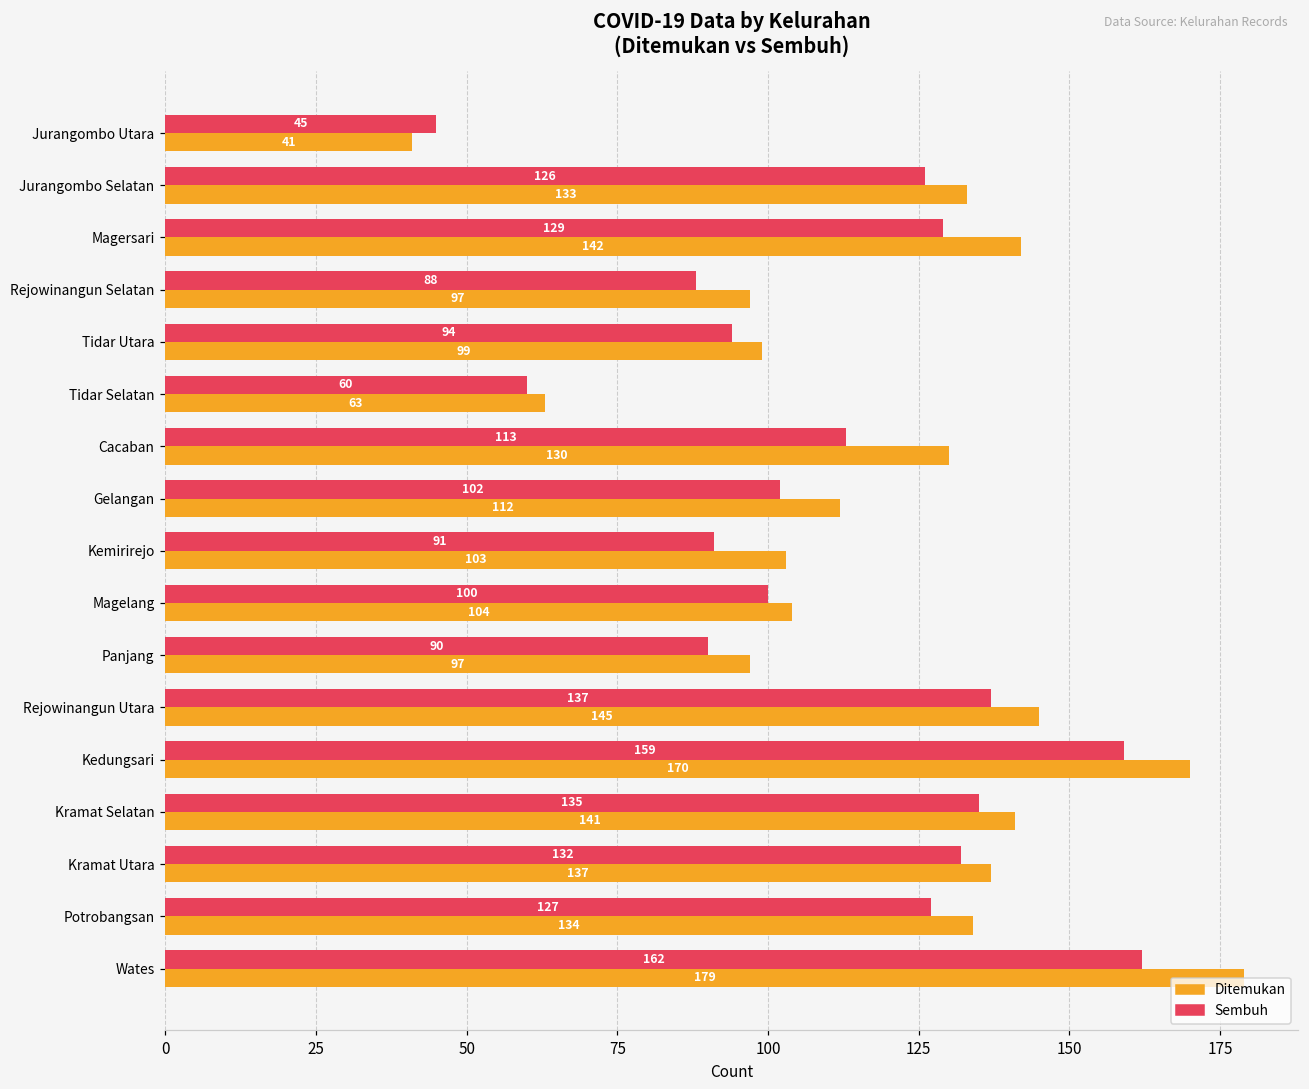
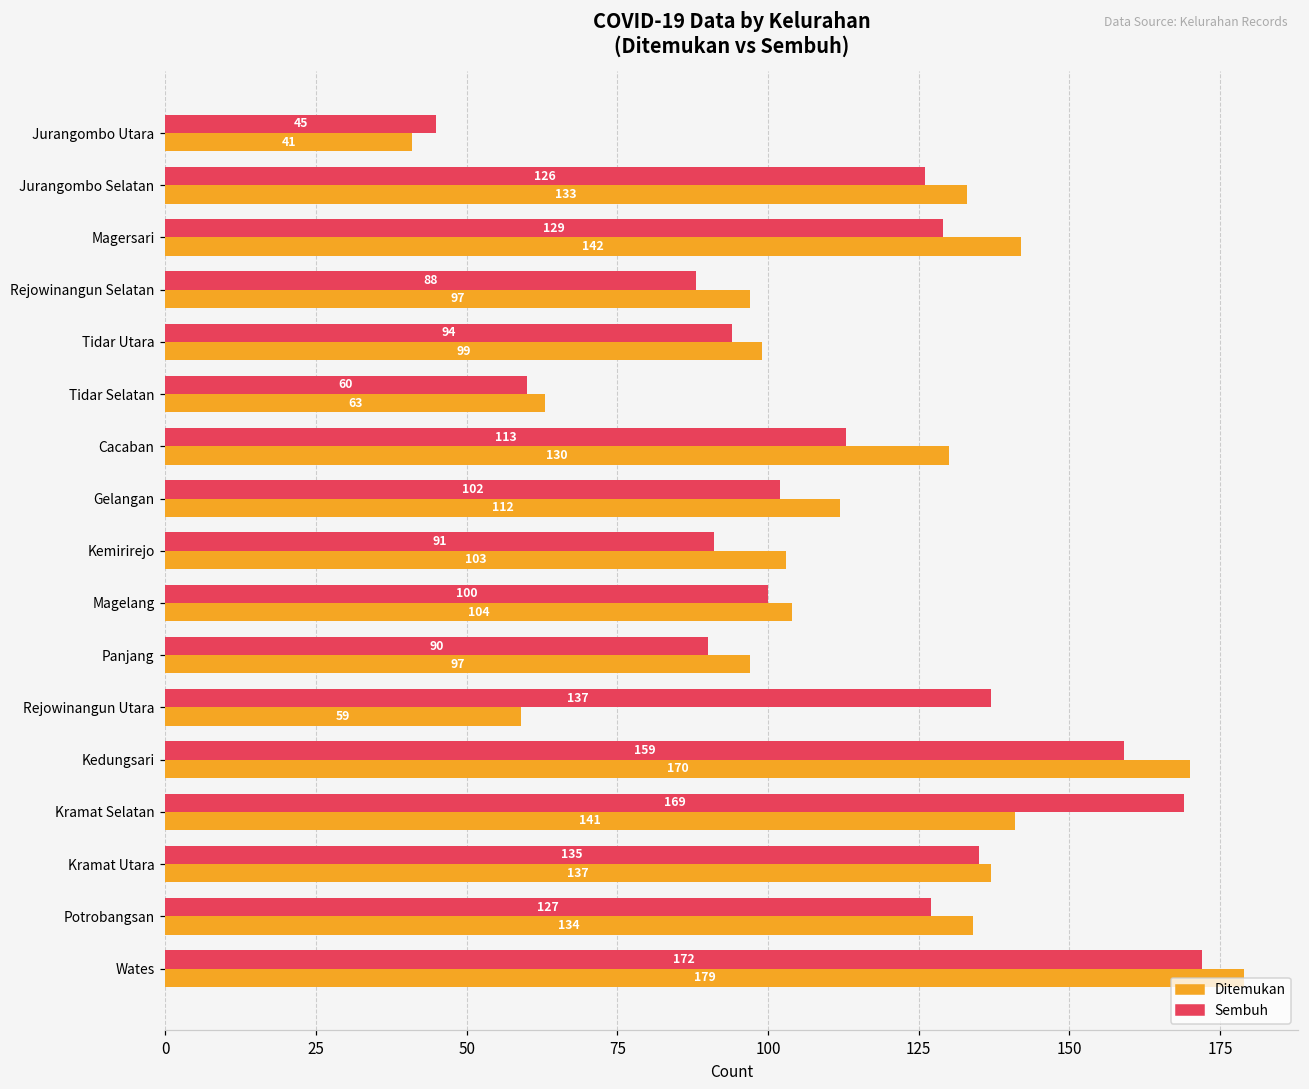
  {
    "Ditemukan": {
      "Jurangombo Utara": 41,
      "Jurangombo Selatan": 133,
      "Magersari": 142,
      "Rejowinangun Selatan": 97,
      "Tidar Utara": 99,
      "Tidar Selatan": 63,
      "Cacaban": 130,
      "Gelangan": 112,
      "Kemirirejo": 103,
      "Magelang": 104,
      "Panjang": 97,
-     "Rejowinangun Utara": 145,
+     "Rejowinangun Utara": 59,
      "Kedungsari": 170,
      "Kramat Selatan": 141,
      "Kramat Utara": 137,
      "Potrobangsan": 134
    },
    "Sembuh": {
      "Jurangombo Utara": 45,
      "Jurangombo Selatan": 126,
      "Magersari": 129,
      "Rejowinangun Selatan": 88,
      "Tidar Utara": 94,
      "Tidar Selatan": 60,
      "Cacaban": 113,
      "Gelangan": 102,
      "Kemirirejo": 91,
      "Magelang": 100,
      "Panjang": 90,
      "Rejowinangun Utara": 137,
      "Kedungsari": 159,
-     "Kramat Selatan": 135,
-     "Kramat Utara": 132,
+     "Kramat Selatan": 169,
+     "Kramat Utara": 135,
      "Potrobangsan": 127,
-     "Wates": 162
+     "Wates": 172
    }
  }
